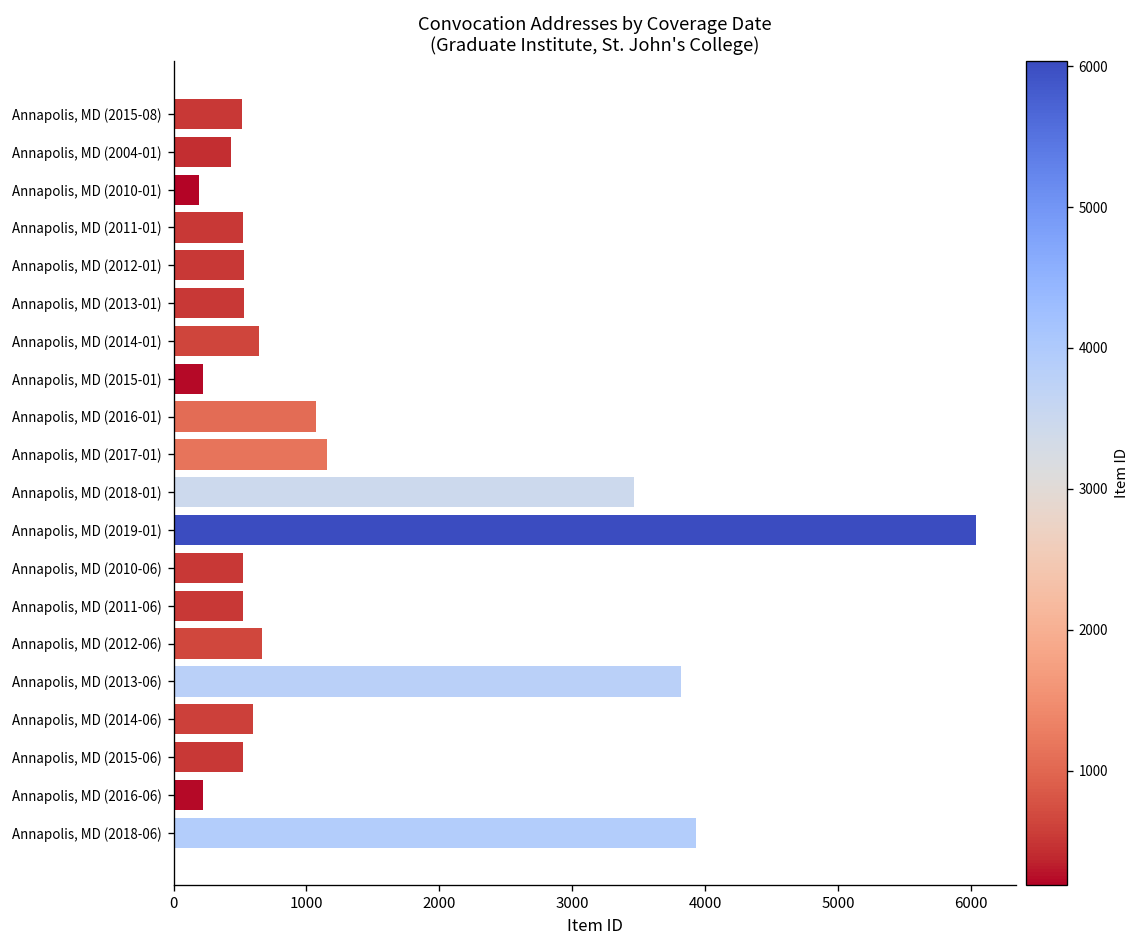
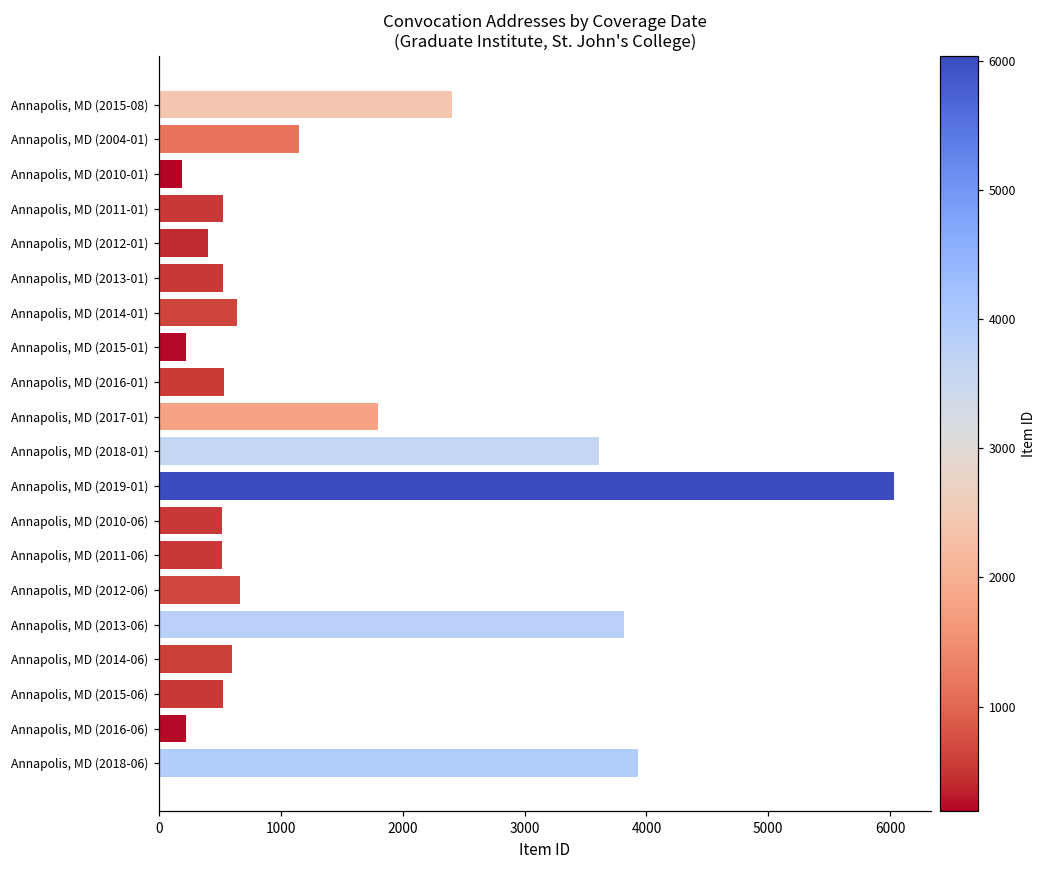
  {
-   "Annapolis, MD (2015-08)": 520,
-   "Annapolis, MD (2004-01)": 430,
+   "Annapolis, MD (2015-08)": 2400,
+   "Annapolis, MD (2004-01)": 1150,
    "Annapolis, MD (2010-01)": 190,
    "Annapolis, MD (2011-01)": 530,
-   "Annapolis, MD (2012-01)": 530,
+   "Annapolis, MD (2012-01)": 400,
    "Annapolis, MD (2013-01)": 530,
    "Annapolis, MD (2014-01)": 640,
    "Annapolis, MD (2015-01)": 220,
-   "Annapolis, MD (2016-01)": 1070,
-   "Annapolis, MD (2017-01)": 1150,
-   "Annapolis, MD (2018-01)": 3460,
+   "Annapolis, MD (2016-01)": 530,
+   "Annapolis, MD (2017-01)": 1800,
+   "Annapolis, MD (2018-01)": 3610,
    "Annapolis, MD (2019-01)": 6030,
    "Annapolis, MD (2010-06)": 520,
    "Annapolis, MD (2011-06)": 520,
    "Annapolis, MD (2012-06)": 670,
    "Annapolis, MD (2013-06)": 3820,
    "Annapolis, MD (2014-06)": 600,
    "Annapolis, MD (2015-06)": 520,
    "Annapolis, MD (2016-06)": 230,
    "Annapolis, MD (2018-06)": 3930
  }
